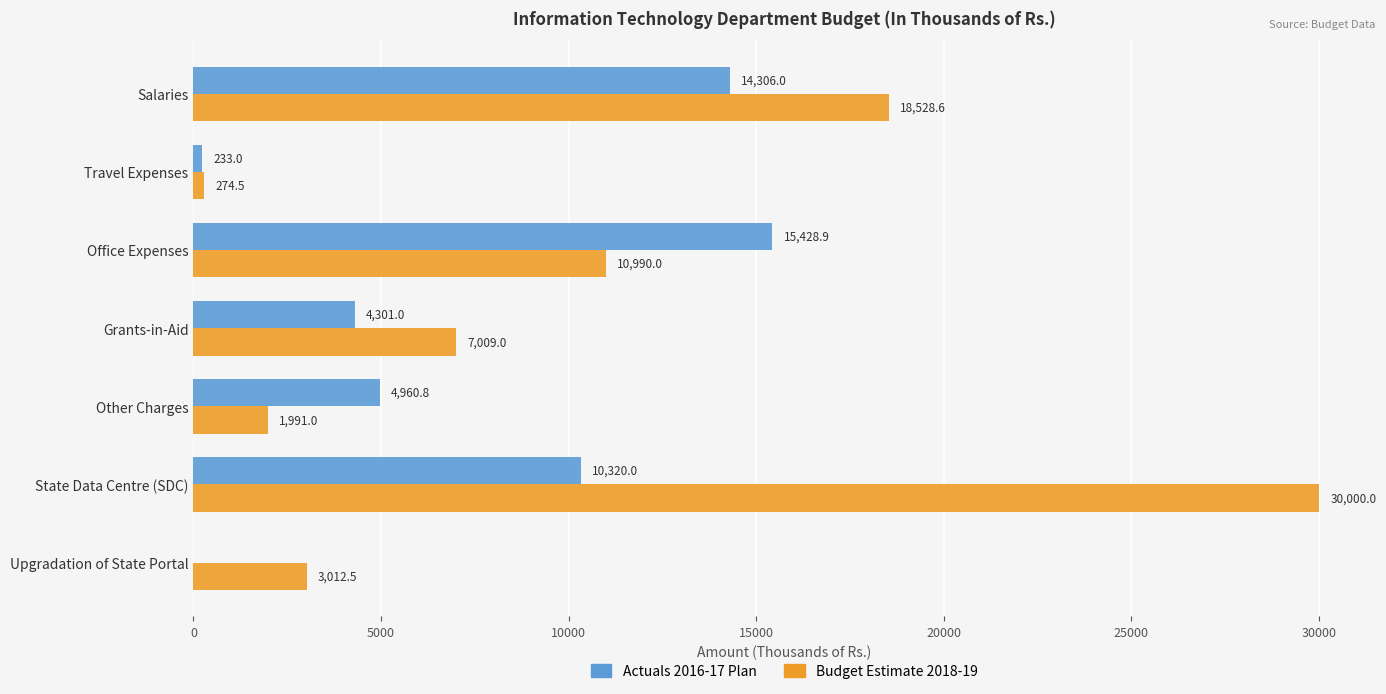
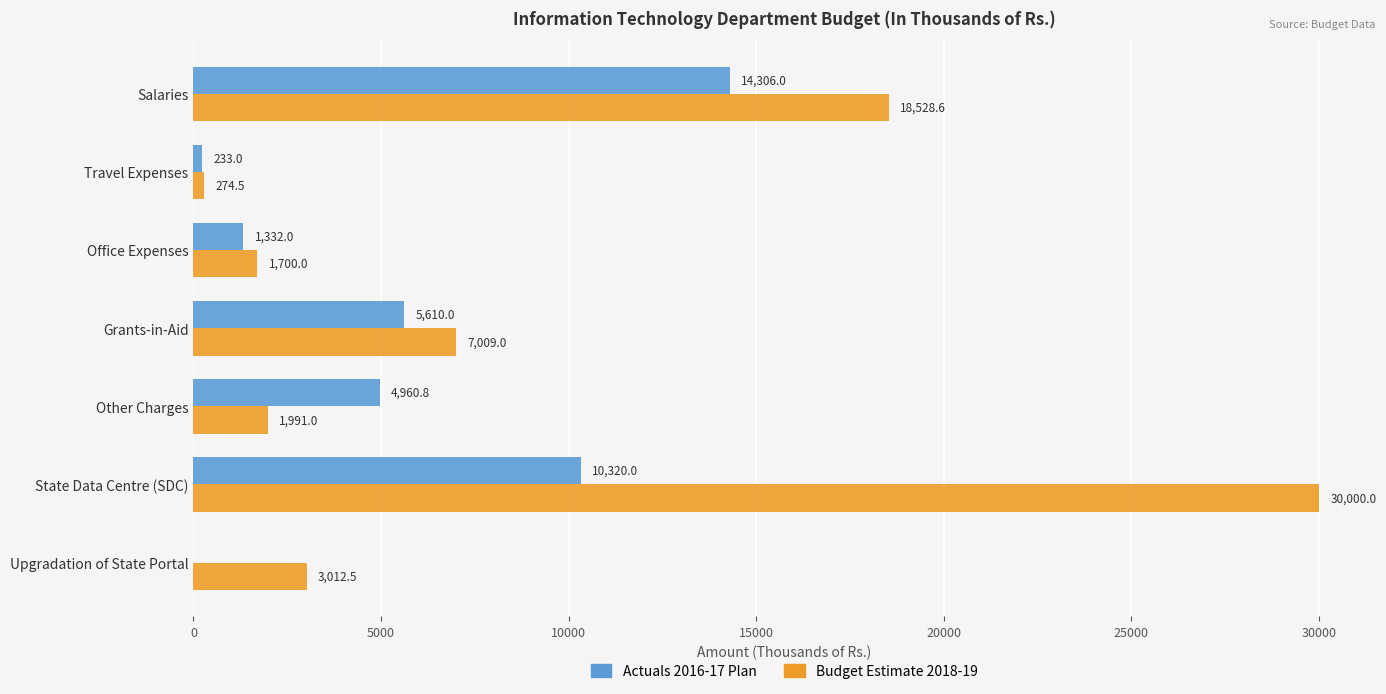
  {
    "Actuals 2016-17 Plan": {
      "Salaries": "14,306.0",
      "Travel Expenses": "233.0",
-     "Office Expenses": "15,428.9",
-     "Grants-in-Aid": "4,301.0",
+     "Office Expenses": "1,332.0",
+     "Grants-in-Aid": "5,610.0",
      "Other Charges": "4,960.8",
      "State Data Centre (SDC)": "10,320.0"
    },
    "Budget Estimate 2018-19": {
      "Salaries": "18,528.6",
      "Travel Expenses": "274.5",
-     "Office Expenses": "10,990.0",
+     "Office Expenses": "1,700.0",
      "Grants-in-Aid": "7,009.0",
      "Other Charges": "1,991.0",
      "State Data Centre (SDC)": "30,000.0",
      "Upgradation of State Portal": "3,012.5"
    }
  }
